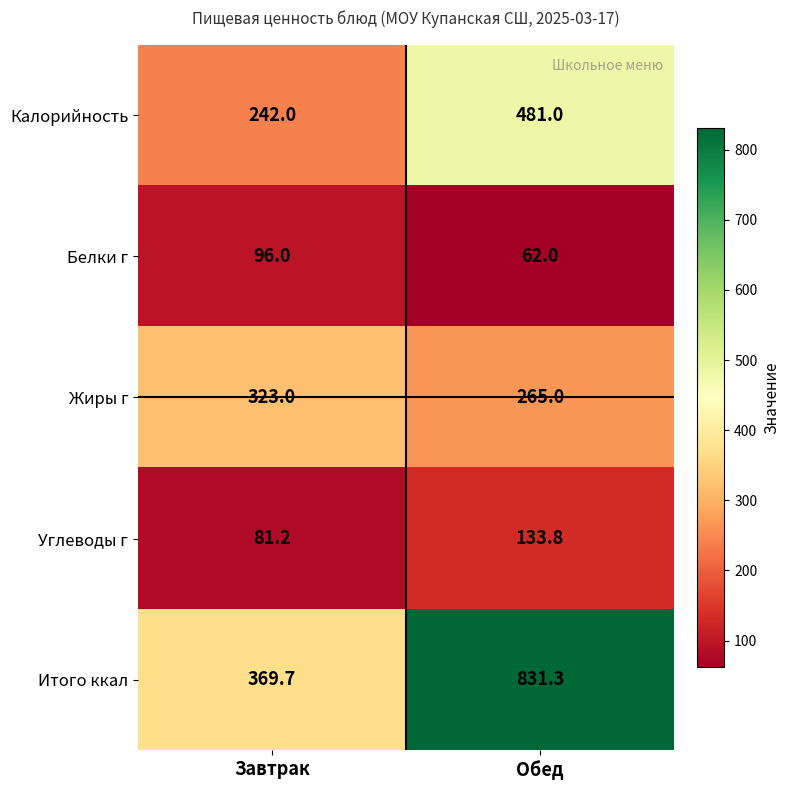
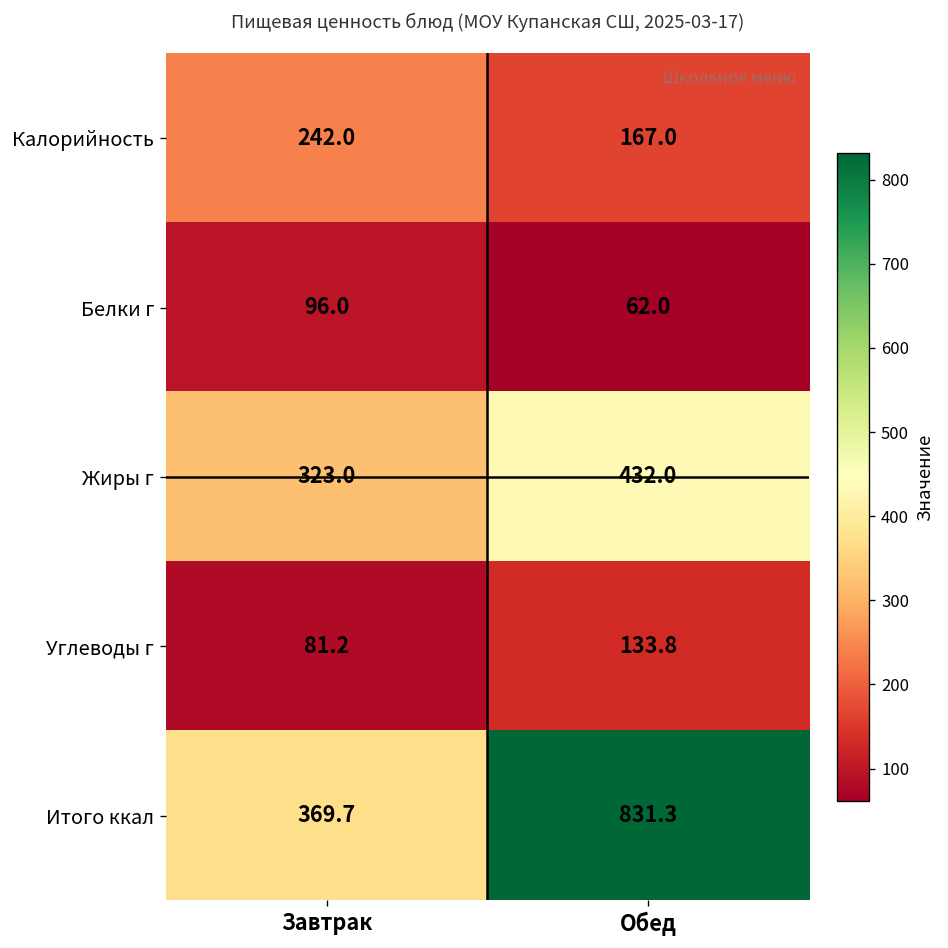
  {
    "Калорийность": {
      "Завтрак": 242.0,
-     "Обед": 481.0
+     "Обед": 167.0
    },
    "Белки г": {
      "Завтрак": 96.0,
      "Обед": 62.0
    },
    "Жиры г": {
      "Завтрак": 323.0,
-     "Обед": 265.0
+     "Обед": 432.0
    },
    "Углеводы г": {
      "Завтрак": 81.2,
      "Обед": 133.8
    },
    "Итого ккал": {
      "Завтрак": 369.7,
      "Обед": 831.3
    }
  }
